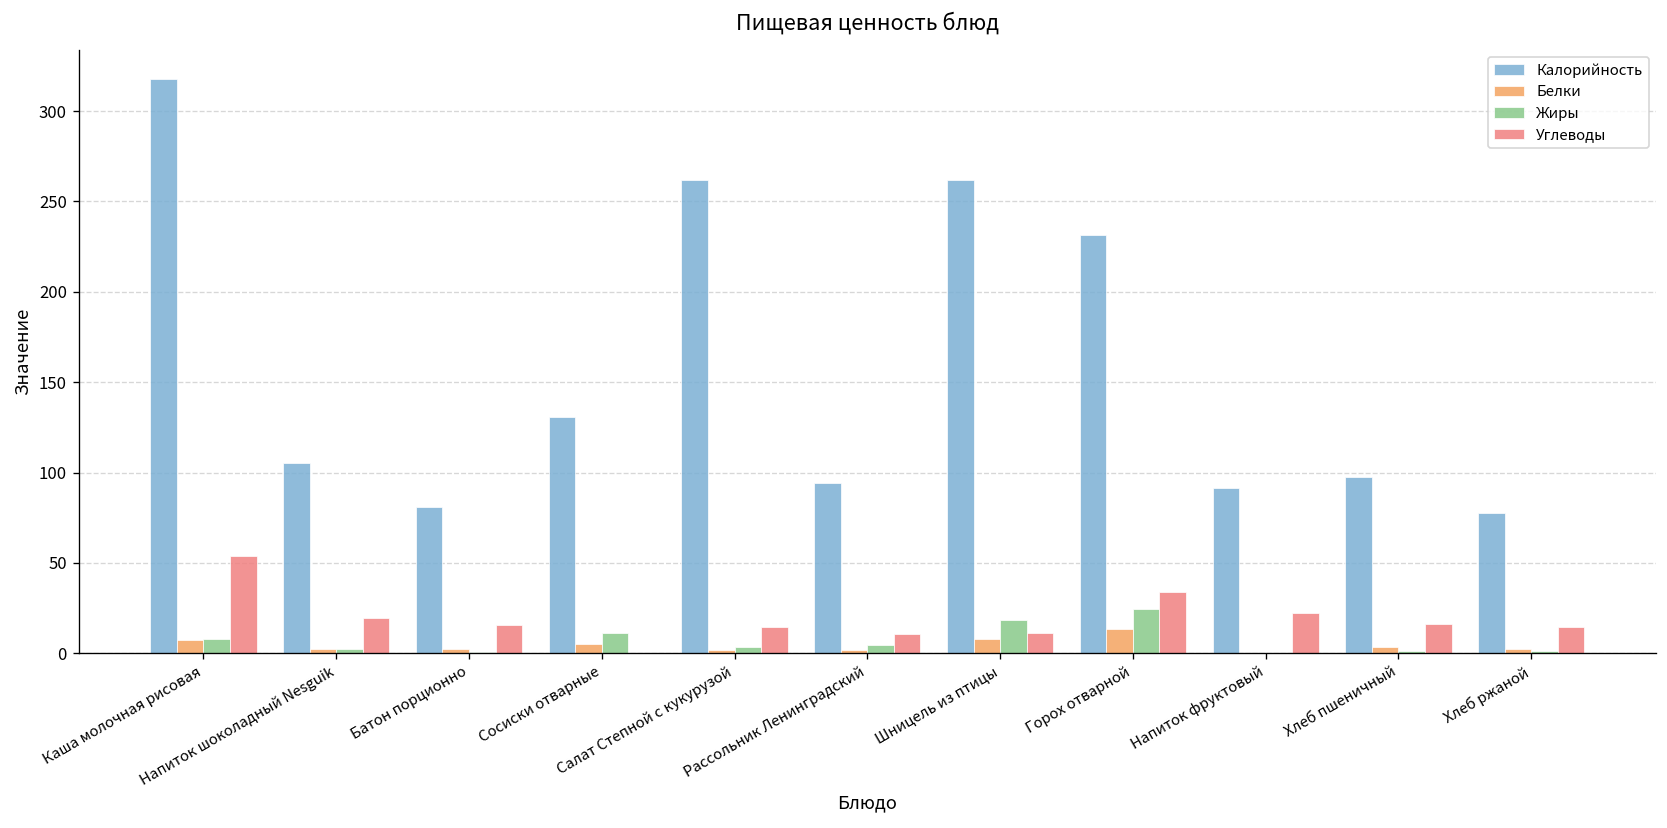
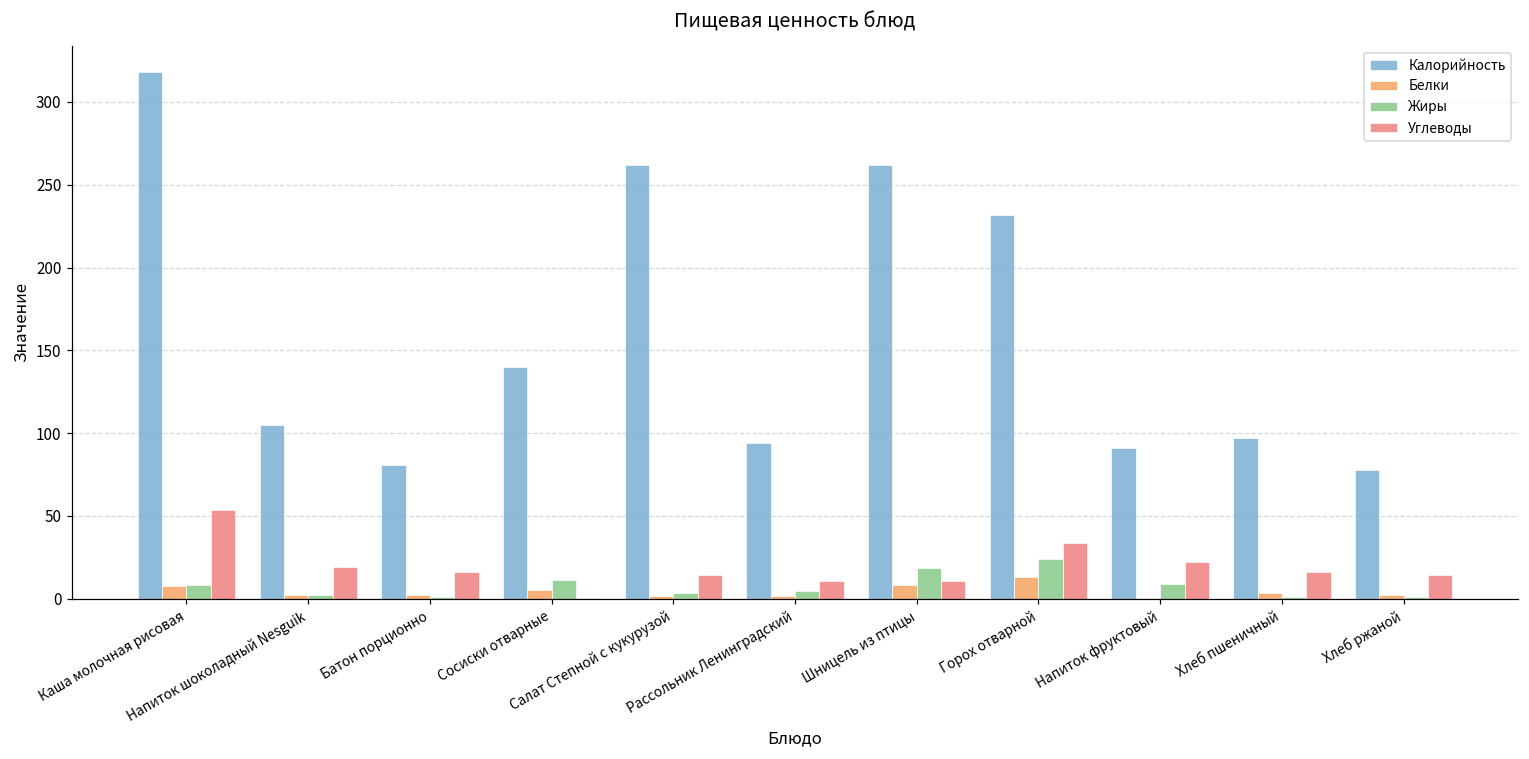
  {
    "Калорийность": {
      "Каша молочная рисовая": 318,
      "Напиток шоколадный Nesguik": 105,
      "Батон порционно": 81,
-     "Сосиски отварные": 131,
+     "Сосиски отварные": 140,
      "Салат Степной с кукурузой": 262,
      "Рассольник Ленинградский": 94,
      "Шницель из птицы": 262,
      "Горох отварной": 232,
      "Напиток фруктовый": 91,
      "Хлеб пшеничный": 97,
      "Хлеб ржаной": 78
    },
    "Жиры": {
      "Каша молочная рисовая": 8,
      "Напиток шоколадный Nesguik": 2,
      "Сосиски отварные": 11,
      "Салат Степной с кукурузой": 4,
      "Рассольник Ленинградский": 5,
      "Шницель из птицы": 18,
      "Горох отварной": 24,
-     "Напиток фруктовый": 0
+     "Напиток фруктовый": 9
    }
  }
